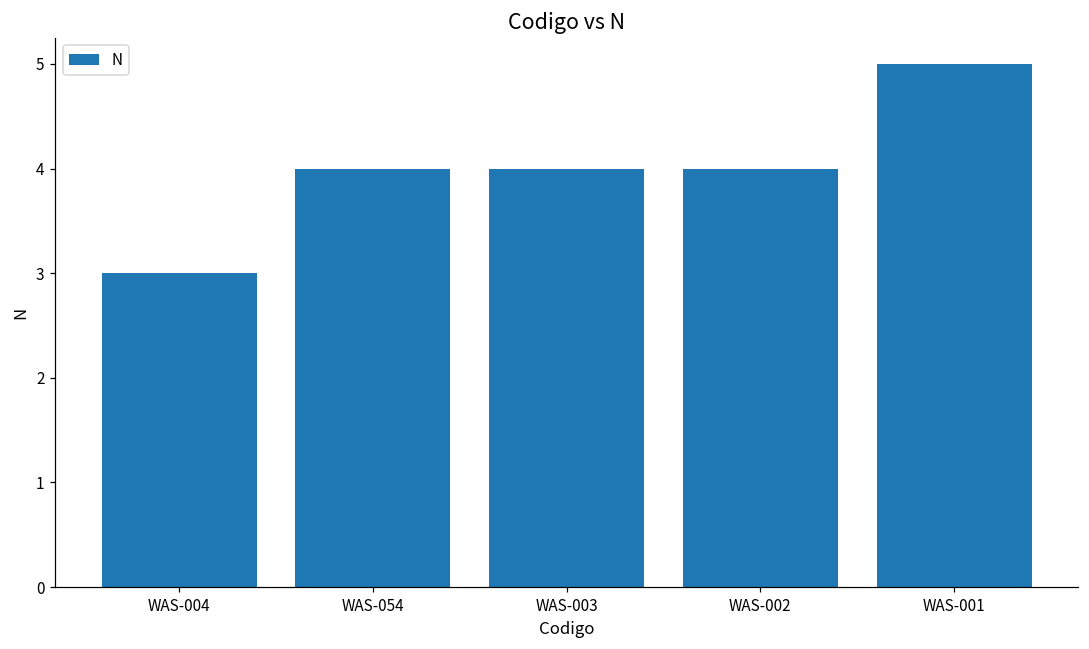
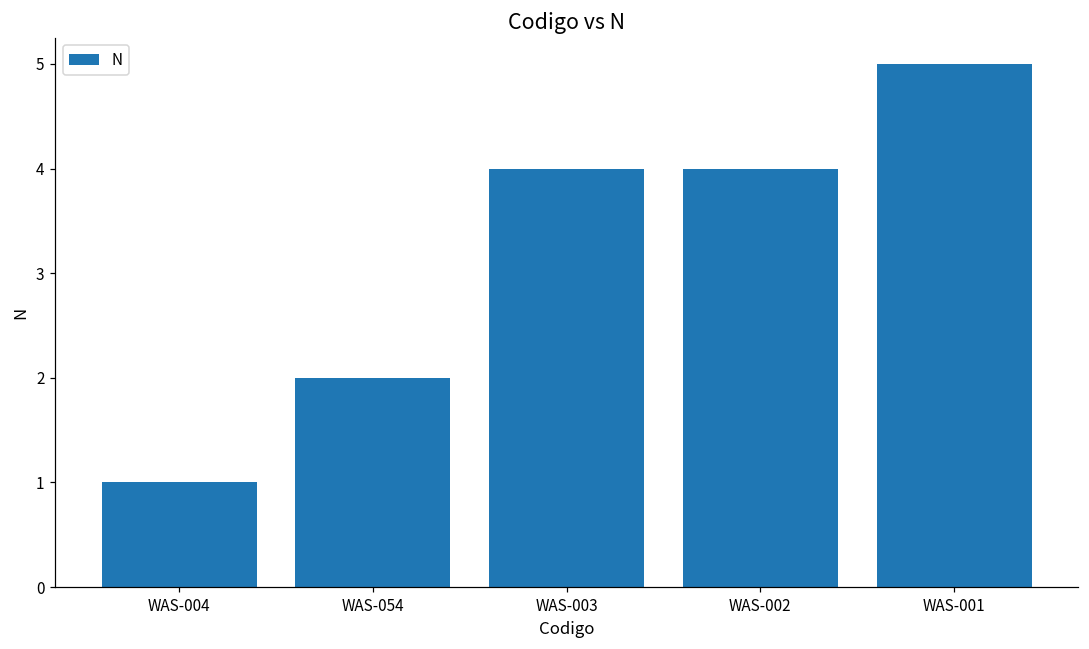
  {
-   "WAS-004": 3,
-   "WAS-054": 4,
+   "WAS-004": 1,
+   "WAS-054": 2,
    "WAS-003": 4,
    "WAS-002": 4,
    "WAS-001": 5
  }
